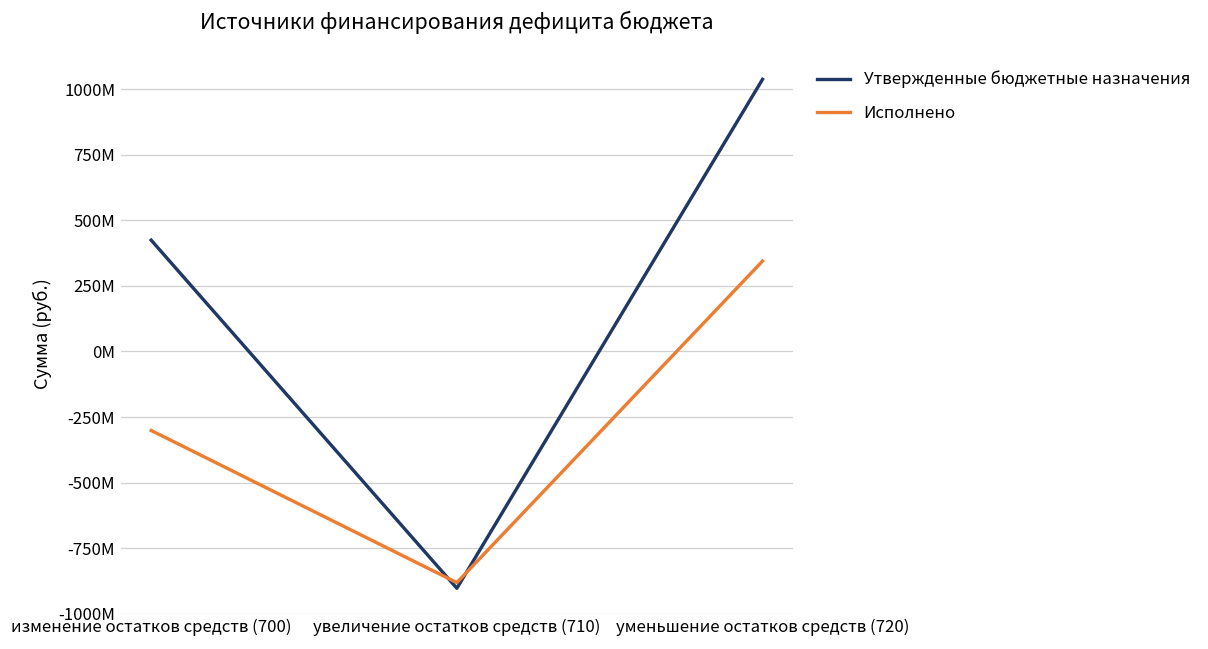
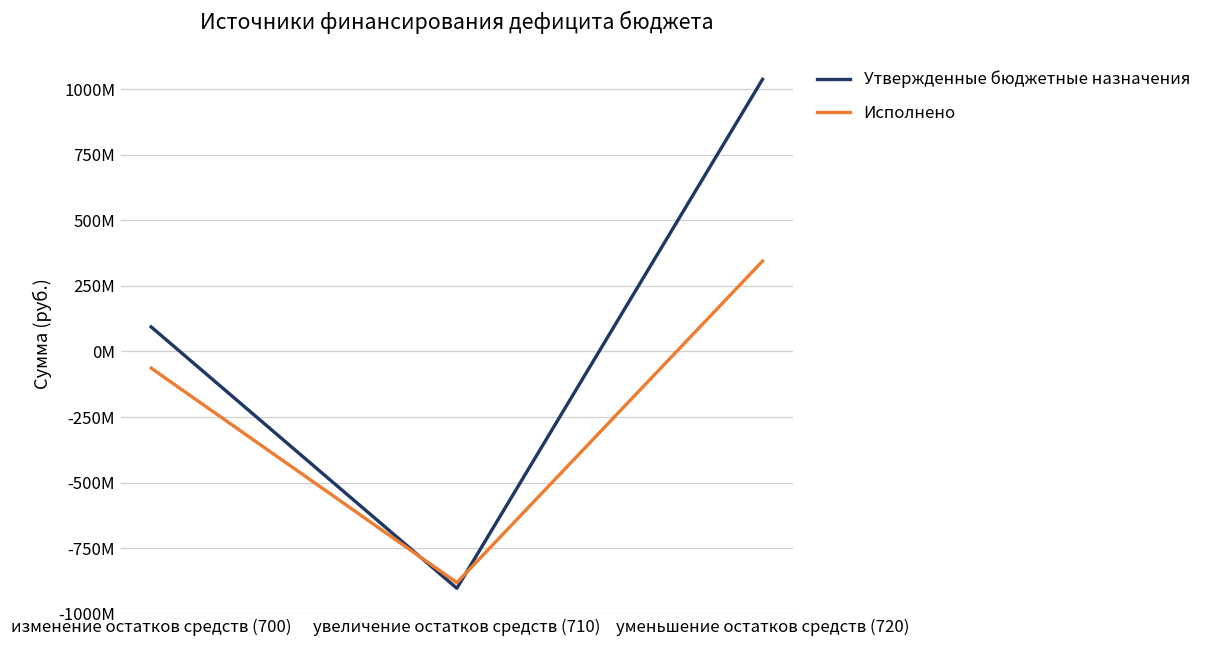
  {
    "Утвержденные бюджетные назначения": {
-     "изменение остатков средств (700)": 420000000,
+     "изменение остатков средств (700)": 90000000,
      "увеличение остатков средств (710)": -900000000,
      "уменьшение остатков средств (720)": 1040000000
    },
    "Исполнено": {
-     "изменение остатков средств (700)": -300000000,
+     "изменение остатков средств (700)": -60000000,
      "увеличение остатков средств (710)": -880000000,
      "уменьшение остатков средств (720)": 340000000
    }
  }
